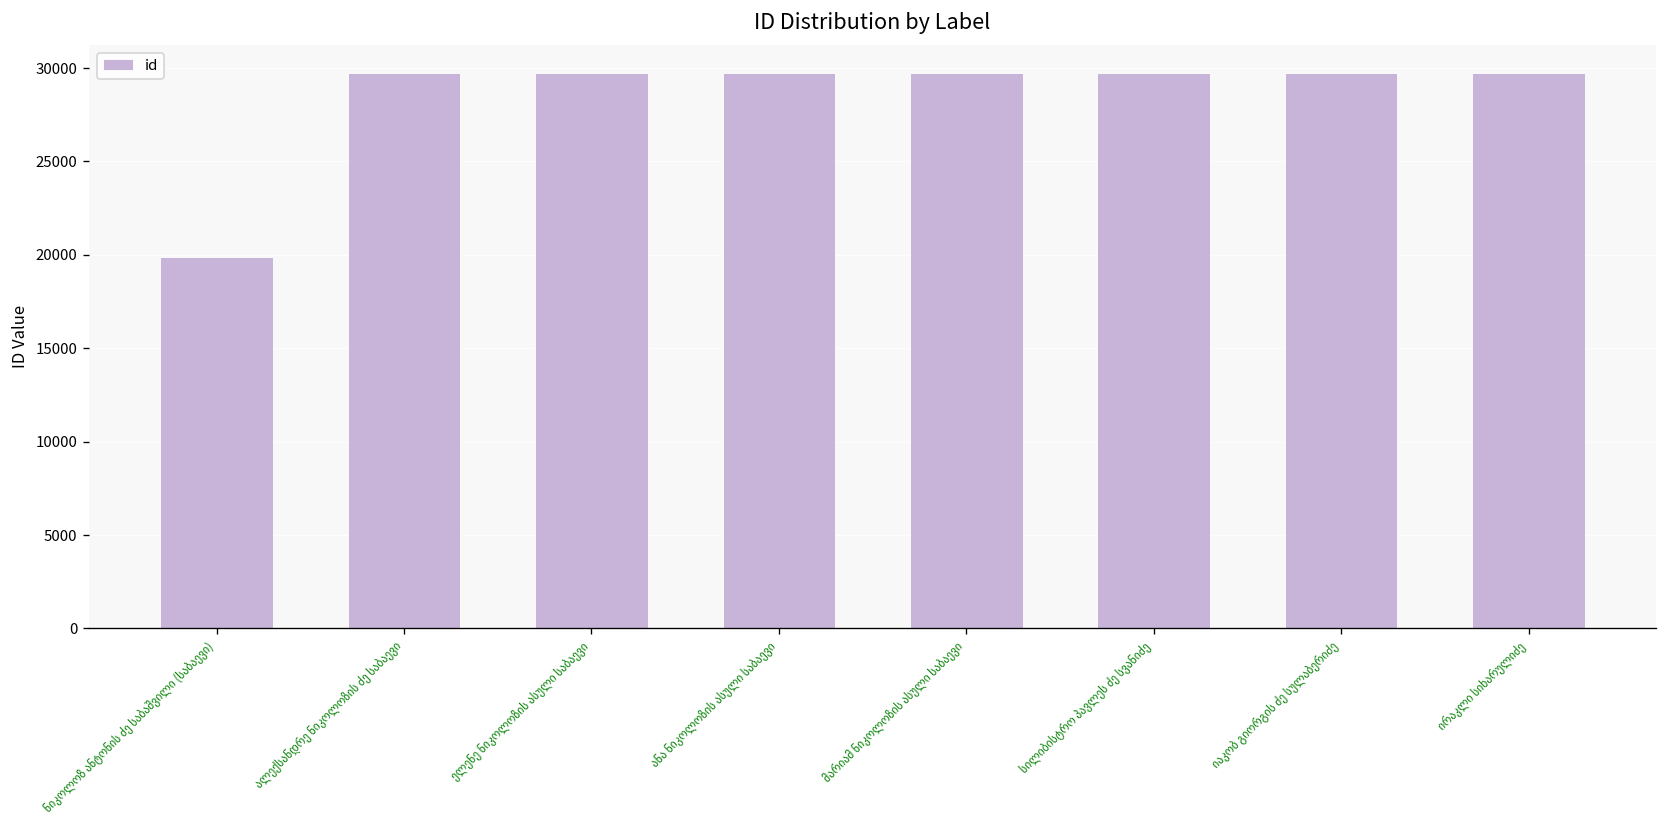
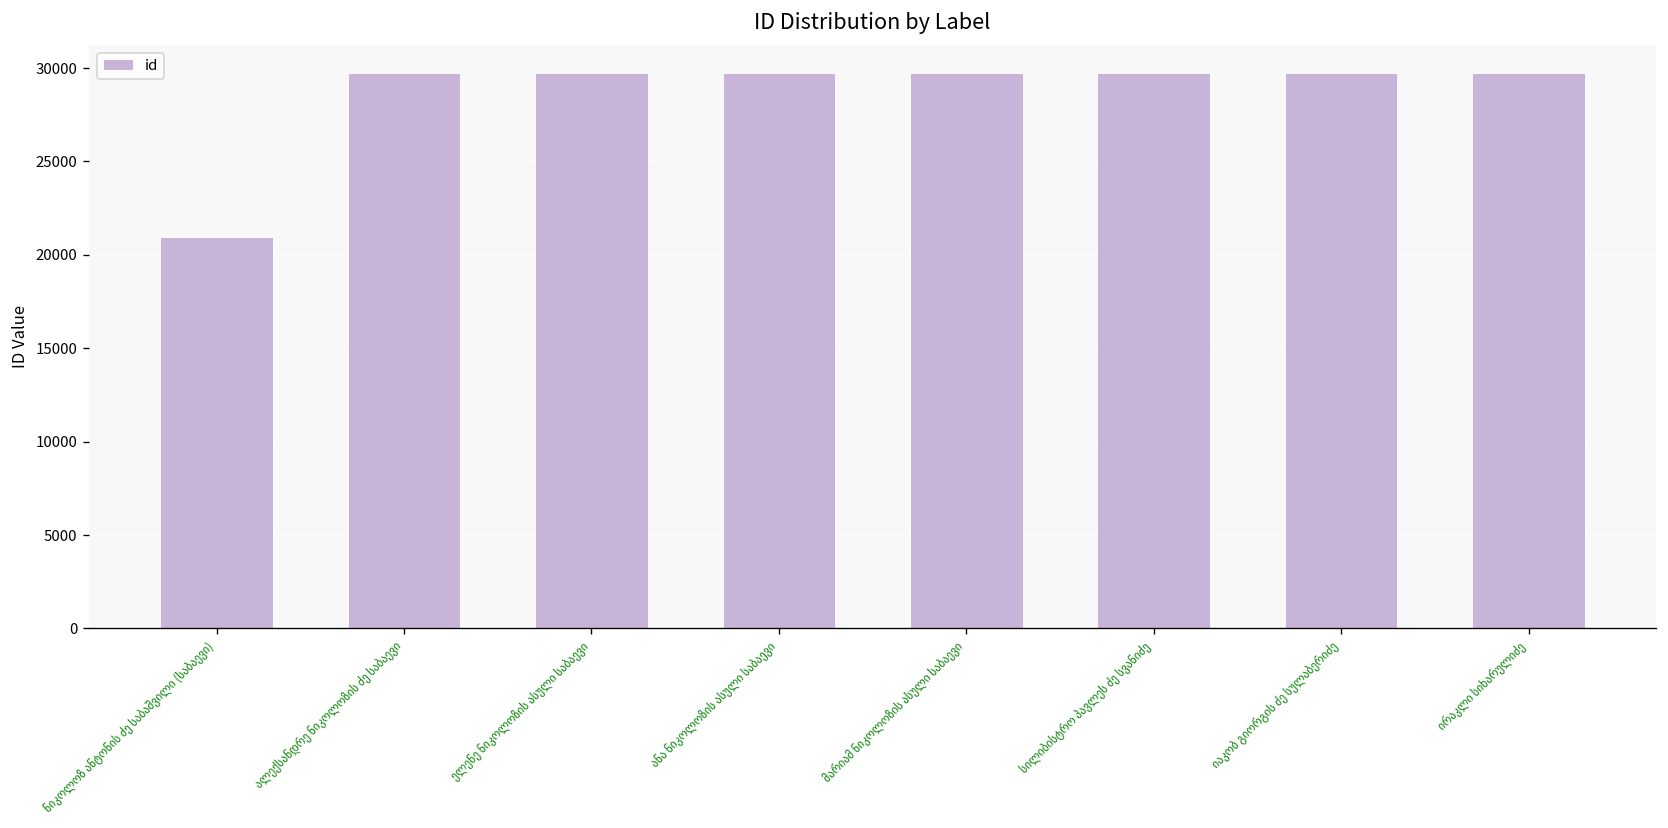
  {
-   "ნიკოლოზ ანტონის ძე საბაშვილი (საბაევი)": 19900,
+   "ნიკოლოზ ანტონის ძე საბაშვილი (საბაევი)": 20900,
    "ალექსანდრე ნიკოლოზის ძე საბაევი": 29700,
    "ელენე ნიკოლოზის ასული საბაევი": 29700,
    "ანა ნიკოლოზის ასული საბაევი": 29700,
    "მარიამ ნიკოლოზის ასული საბაევი": 29700,
    "სილიბისტრო პავლეს ძე სვანიძე": 29700,
    "იაკობ გიორგის ძე სულაბერიძე": 29700,
    "ირაკლი სიხარულიძე": 29700
  }
